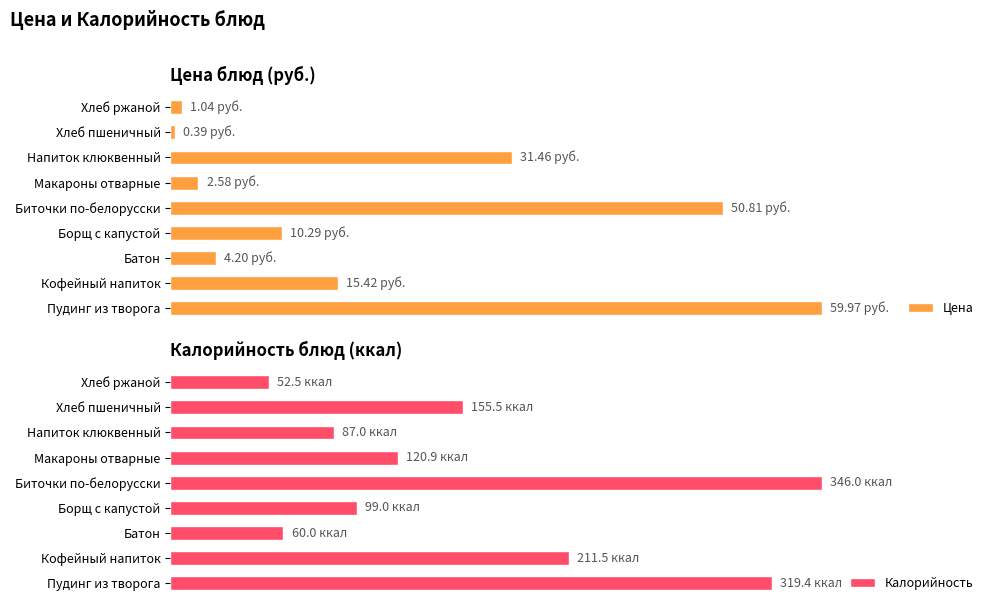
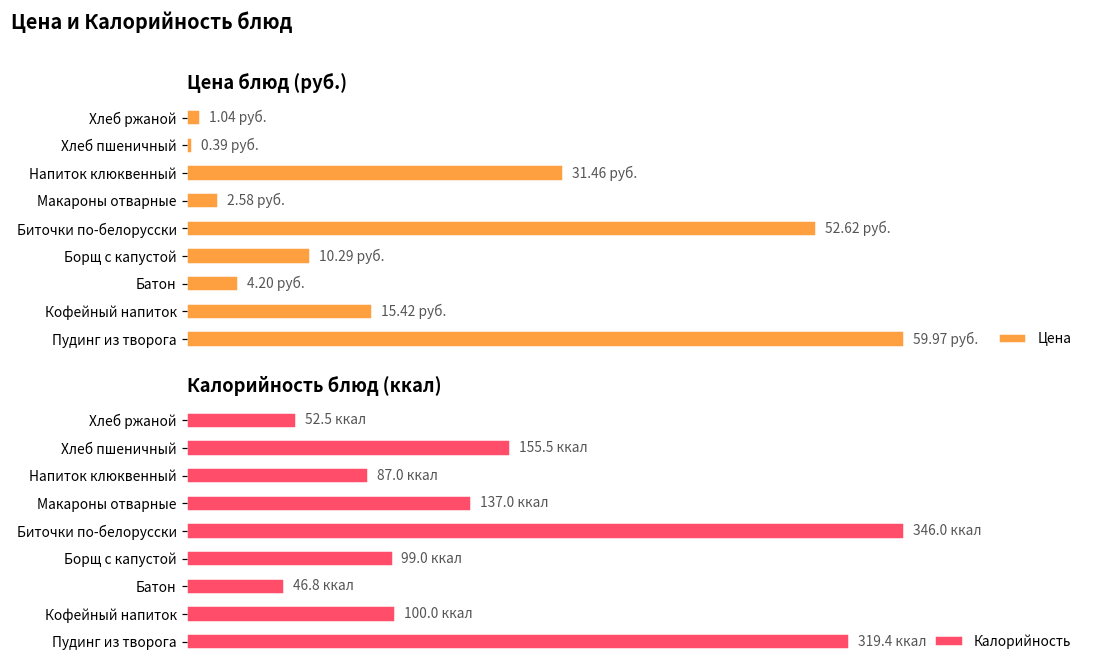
  {
    "Цена блюд (руб.)": {
      "Хлеб ржаной": 1.04,
      "Хлеб пшеничный": 0.39,
      "Напиток клюквенный": 31.46,
      "Макароны отварные": 2.58,
-     "Биточки по-белорусски": 50.81,
+     "Биточки по-белорусски": 52.62,
      "Борщ с капустой": 10.29,
      "Батон": 4.20,
      "Кофейный напиток": 15.42,
      "Пудинг из творога": 59.97
    },
    "Калорийность блюд (ккал)": {
      "Хлеб ржаной": 52.5,
      "Хлеб пшеничный": 155.5,
      "Напиток клюквенный": 87.0,
-     "Макароны отварные": 120.9,
+     "Макароны отварные": 137.0,
      "Биточки по-белорусски": 346.0,
      "Борщ с капустой": 99.0,
-     "Батон": 60.0,
-     "Кофейный напиток": 211.5,
+     "Батон": 46.8,
+     "Кофейный напиток": 100.0,
      "Пудинг из творога": 319.4
    }
  }
